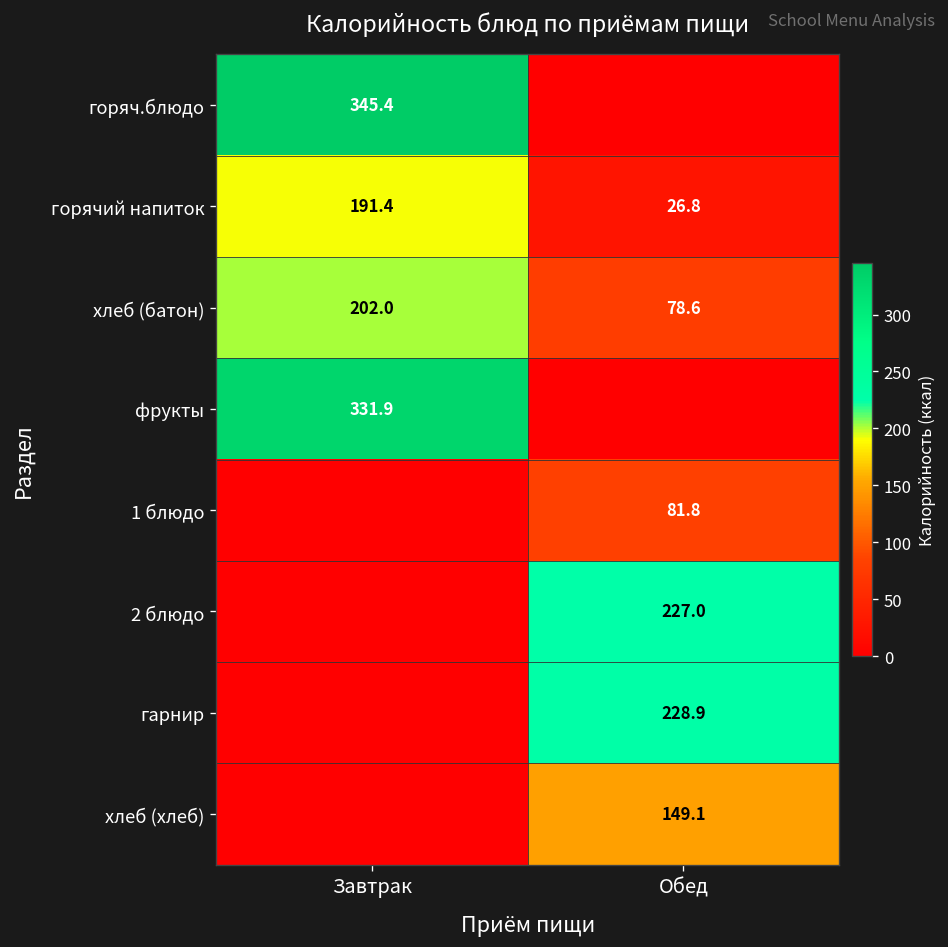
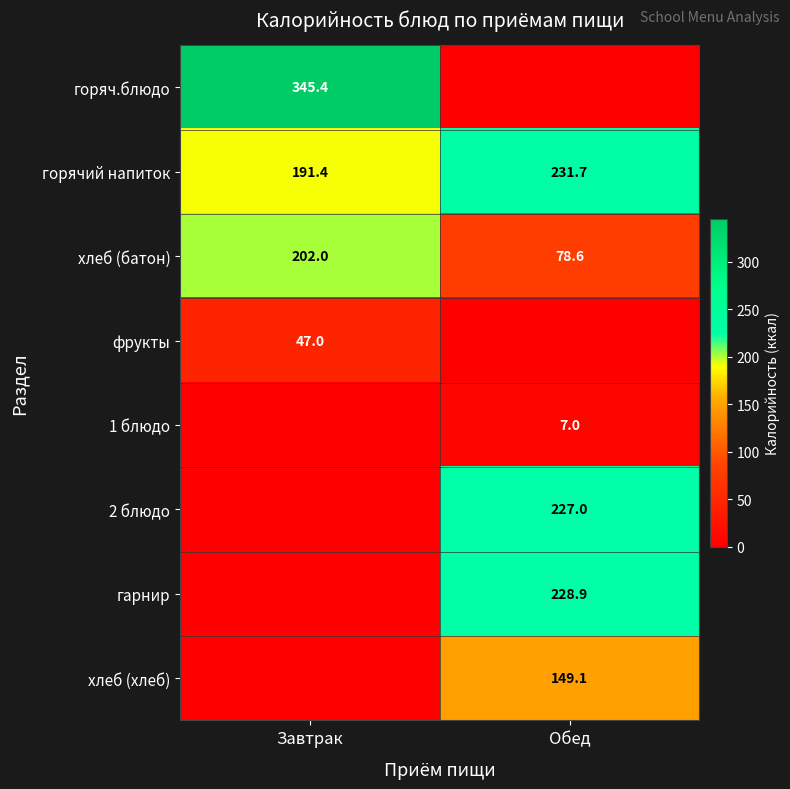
  {
    "горяч.блюдо": {
      "Завтрак": 345.4
    },
    "горячий напиток": {
      "Завтрак": 191.4,
-     "Обед": 26.8
+     "Обед": 231.7
    },
    "хлеб (батон)": {
      "Завтрак": 202.0,
      "Обед": 78.6
    },
    "фрукты": {
-     "Завтрак": 331.9
+     "Завтрак": 47.0
    },
    "1 блюдо": {
-     "Обед": 81.8
+     "Обед": 7.0
    },
    "2 блюдо": {
      "Обед": 227.0
    },
    "гарнир": {
      "Обед": 228.9
    },
    "хлеб (хлеб)": {
      "Обед": 149.1
    }
  }
